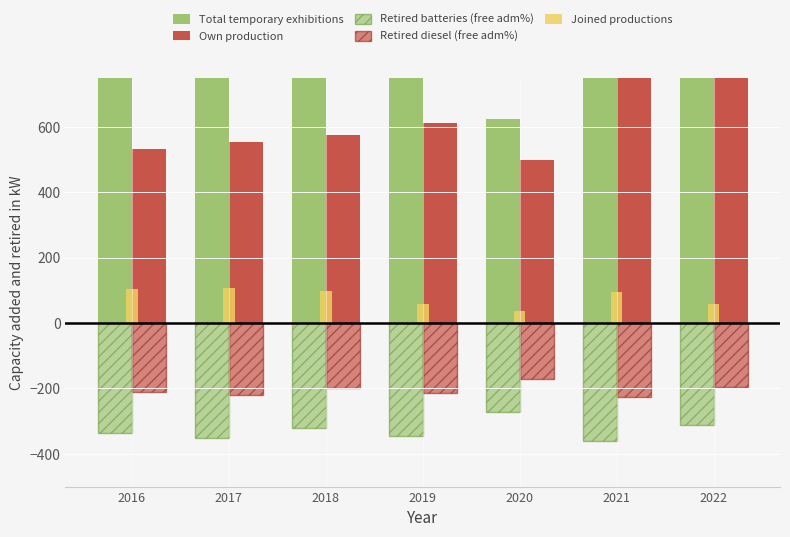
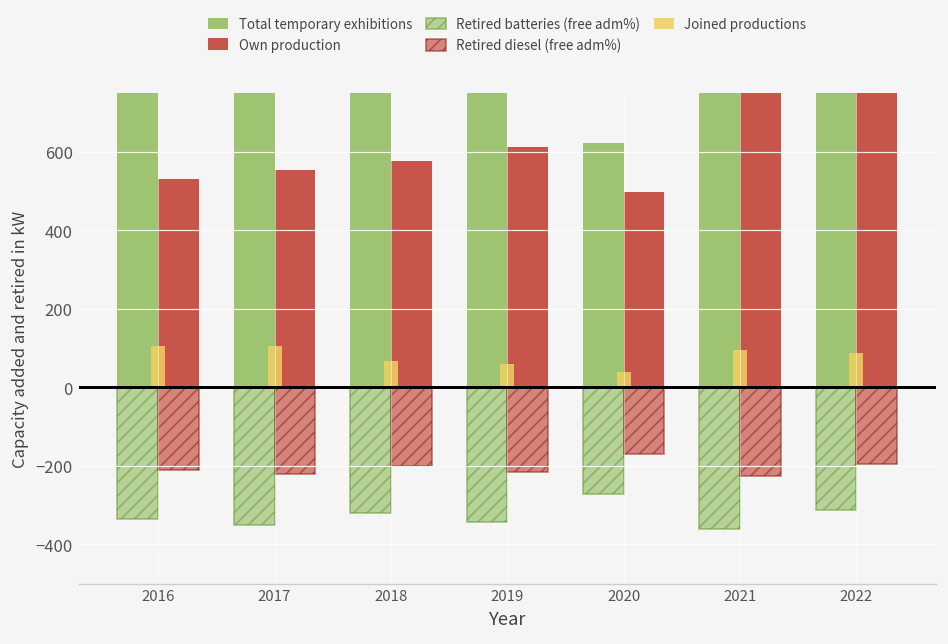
  {
    "Joined productions": {
      "2016": 100,
      "2017": 110,
-     "2018": 100,
+     "2018": 70,
      "2019": 60,
      "2020": 40,
      "2021": 100,
-     "2022": 60
+     "2022": 90
    }
  }
